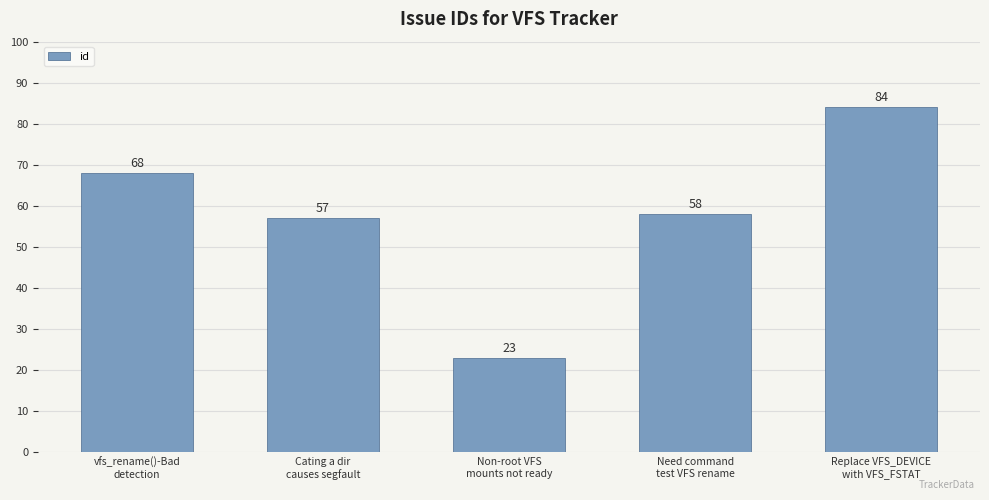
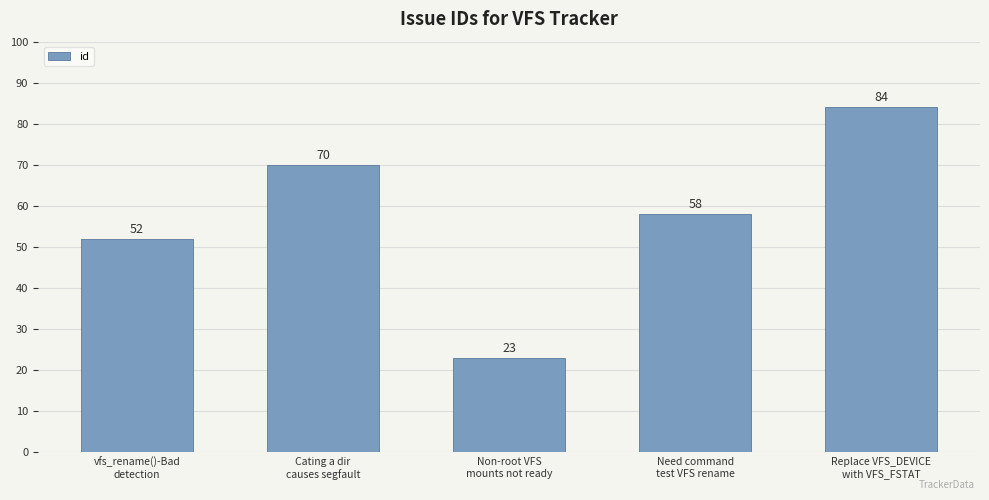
  {
-   "vfs_rename()-Bad detection": 68,
-   "Cating a dir causes segfault": 57,
+   "vfs_rename()-Bad detection": 52,
+   "Cating a dir causes segfault": 70,
    "Non-root VFS mounts not ready": 23,
    "Need command test VFS rename": 58,
    "Replace VFS_DEVICE with VFS_FSTAT": 84
  }
